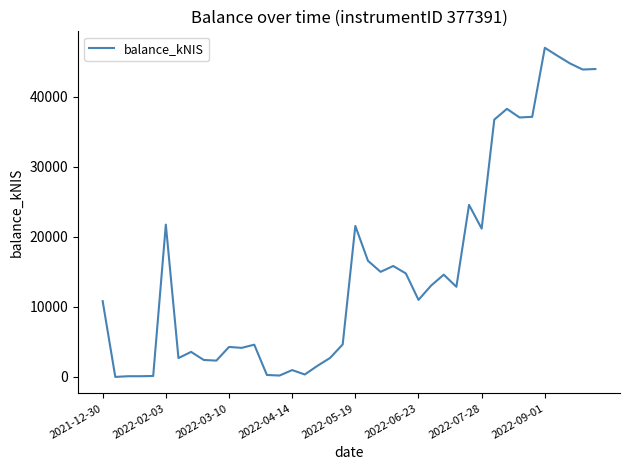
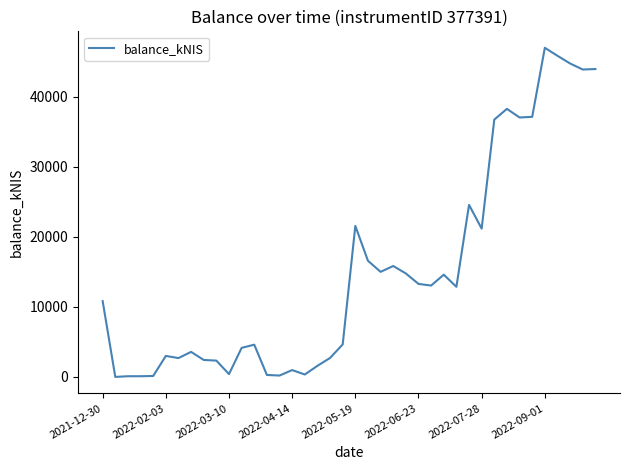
  {
    "2021-12-30": 11000,
-   "2022-02-03": 22000,
-   "2022-03-10": 4000,
+   "2022-02-03": 3000,
+   "2022-03-10": 0,
    "2022-04-14": 1000,
    "2022-05-19": 22000,
-   "2022-06-23": 11000,
+   "2022-06-23": 13000,
    "2022-07-28": 21000,
    "2022-09-01": 47000
  }
